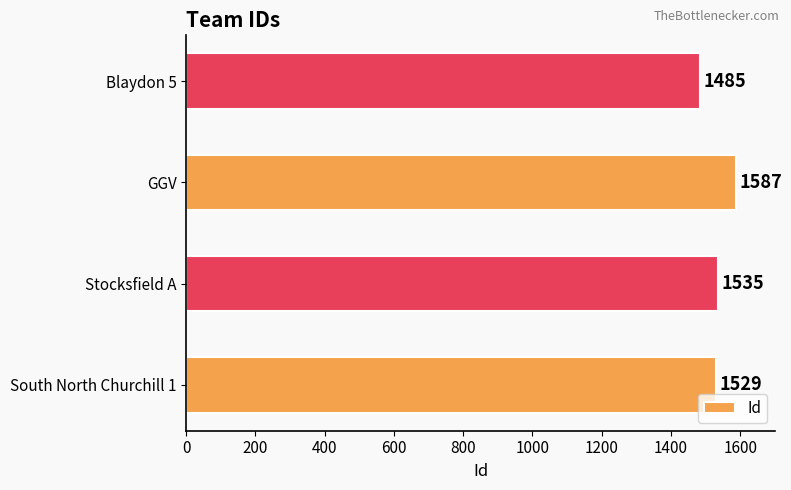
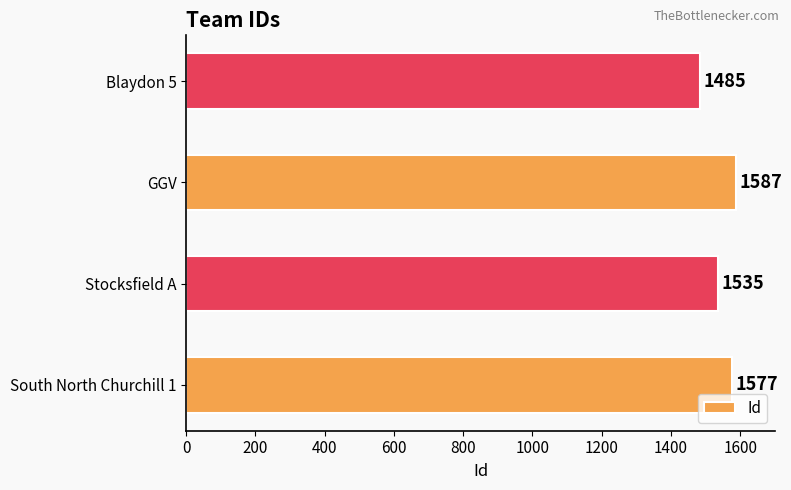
  {
    "Blaydon 5": 1485,
    "GGV": 1587,
    "Stocksfield A": 1535,
-   "South North Churchill 1": 1529
+   "South North Churchill 1": 1577
  }
